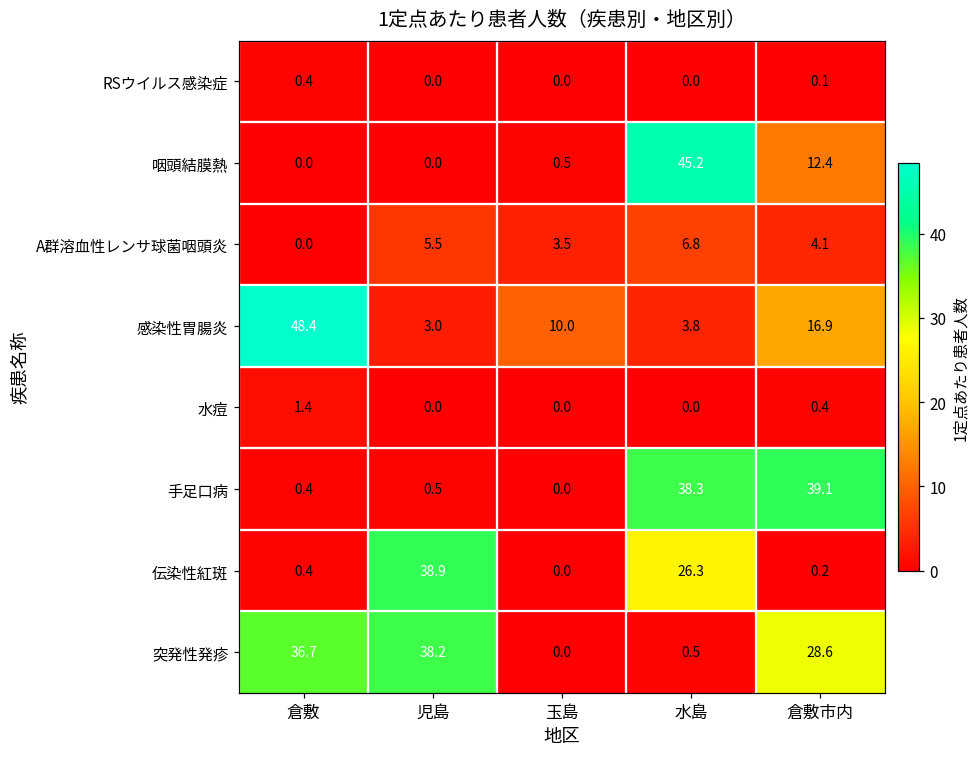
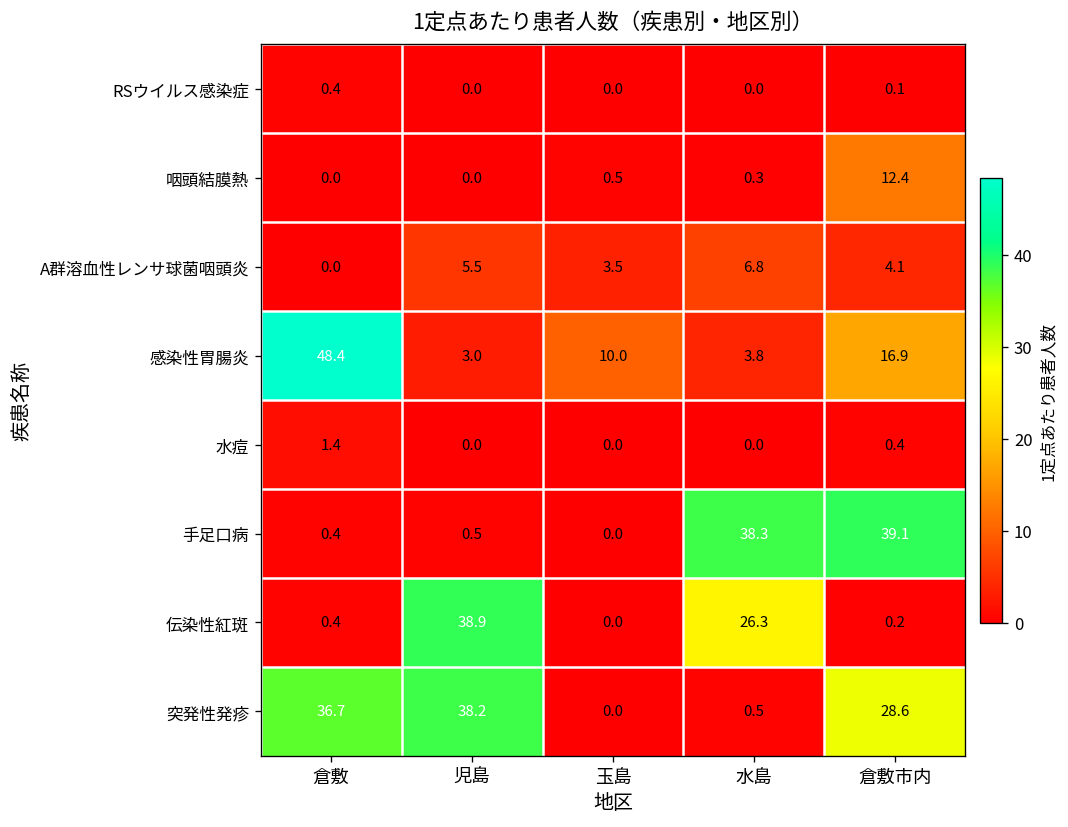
  {
    "RSウイルス感染症": {
      "倉敷": 0.4,
      "児島": 0.0,
      "玉島": 0.0,
      "水島": 0.0,
      "倉敷市内": 0.1
    },
    "咽頭結膜熱": {
      "倉敷": 0.0,
      "児島": 0.0,
      "玉島": 0.5,
-     "水島": 45.2,
+     "水島": 0.3,
      "倉敷市内": 12.4
    },
    "A群溶血性レンサ球菌咽頭炎": {
      "倉敷": 0.0,
      "児島": 5.5,
      "玉島": 3.5,
      "水島": 6.8,
      "倉敷市内": 4.1
    },
    "感染性胃腸炎": {
      "倉敷": 48.4,
      "児島": 3.0,
      "玉島": 10.0,
      "水島": 3.8,
      "倉敷市内": 16.9
    },
    "水痘": {
      "倉敷": 1.4,
      "児島": 0.0,
      "玉島": 0.0,
      "水島": 0.0,
      "倉敷市内": 0.4
    },
    "手足口病": {
      "倉敷": 0.4,
      "児島": 0.5,
      "玉島": 0.0,
      "水島": 38.3,
      "倉敷市内": 39.1
    },
    "伝染性紅斑": {
      "倉敷": 0.4,
      "児島": 38.9,
      "玉島": 0.0,
      "水島": 26.3,
      "倉敷市内": 0.2
    },
    "突発性発疹": {
      "倉敷": 36.7,
      "児島": 38.2,
      "玉島": 0.0,
      "水島": 0.5,
      "倉敷市内": 28.6
    }
  }
